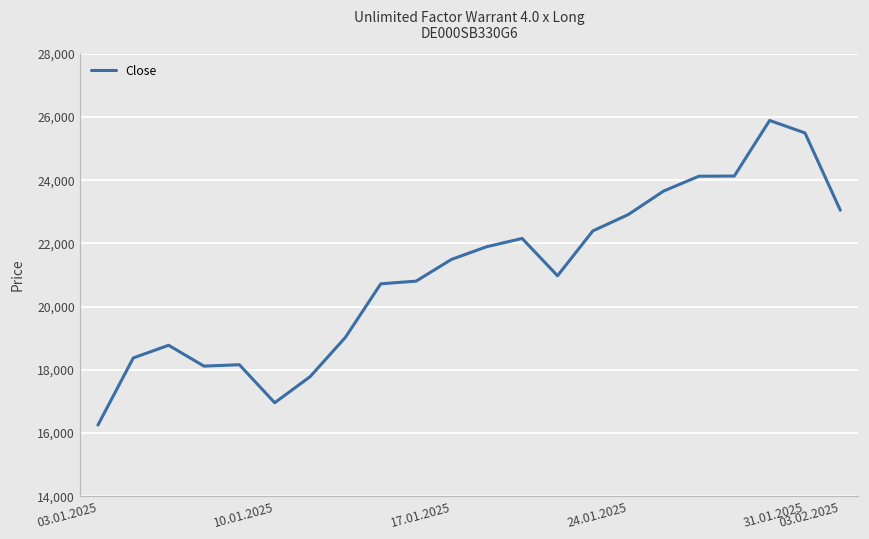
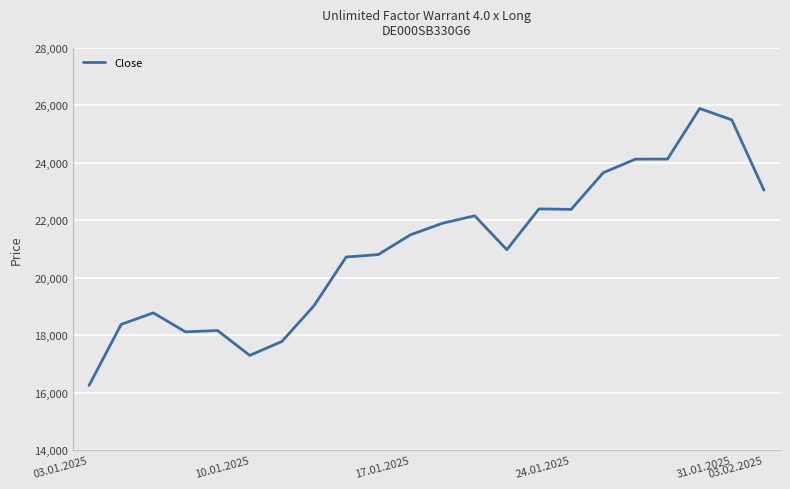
  {
    "03.01.2025": "16,300",
-   "10.01.2025": "17,000",
+   "10.01.2025": "17,300",
    "17.01.2025": "21,500",
-   "24.01.2025": "22,900",
+   "24.01.2025": "22,400",
    "31.01.2025": "25,500",
    "03.02.2025": "23,000"
  }
